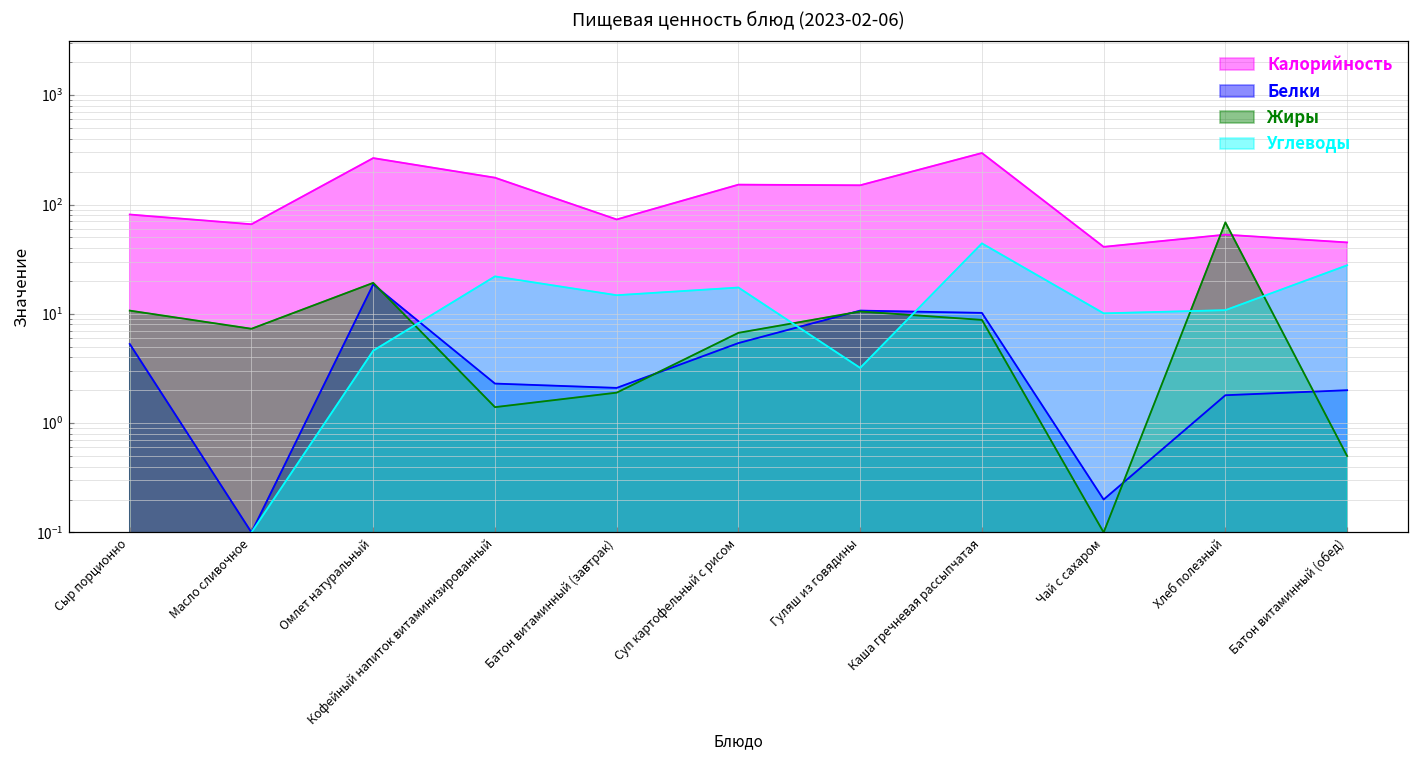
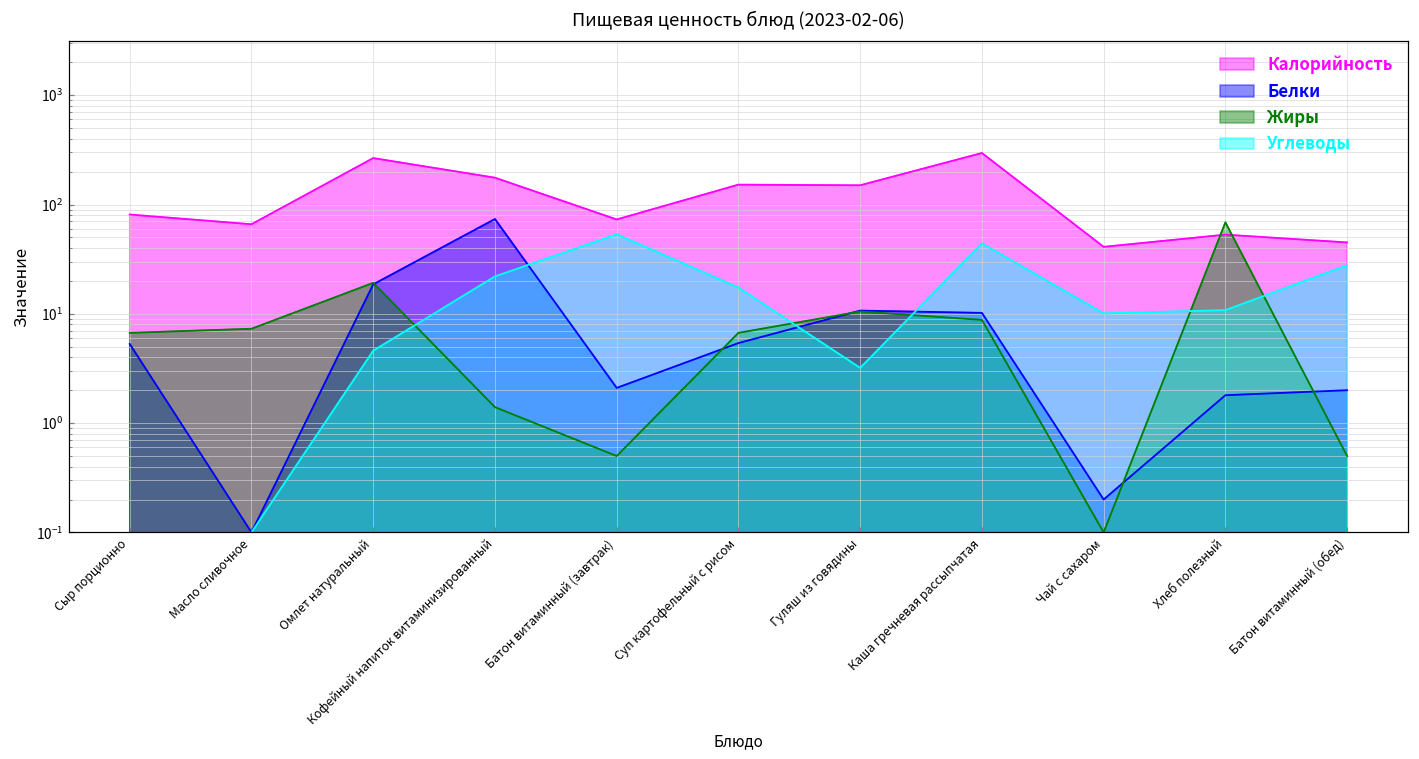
  {
    "Калорийность": {
      "Сыр порционно": 80,
      "Масло сливочное": 70,
      "Омлет натуральный": 270,
      "Кофейный напиток витаминизированный": 180,
      "Батон витаминный (завтрак)": 70,
      "Суп картофельный с рисом": 150,
      "Гуляш из говядины": 150,
      "Каша гречневая рассыпчатая": 300,
      "Чай с сахаром": 41,
      "Хлеб полезный": 50,
      "Батон витаминный (обед)": 50
    },
    "Белки": {
      "Сыр порционно": 5,
-     "Кофейный напиток витаминизированный": 2.3,
+     "Кофейный напиток витаминизированный": 70,
      "Батон витаминный (завтрак)": 2.1,
      "Суп картофельный с рисом": 5,
      "Каша гречневая рассыпчатая": 10,
      "Чай с сахаром": 0.2,
      "Хлеб полезный": 1.8,
      "Батон витаминный (обед)": 2.0
    },
    "Жиры": {
-     "Сыр порционно": 11,
+     "Сыр порционно": 7,
      "Масло сливочное": 7,
      "Кофейный напиток витаминизированный": 1.4,
-     "Батон витаминный (завтрак)": 1.9,
+     "Батон витаминный (завтрак)": 0.5,
      "Суп картофельный с рисом": 7,
      "Каша гречневая рассыпчатая": 9,
      "Чай с сахаром": 0.1,
      "Хлеб полезный": 70,
      "Батон витаминный (обед)": 0.5
    },
    "Углеводы": {
      "Омлет натуральный": 5,
      "Кофейный напиток витаминизированный": 22,
-     "Батон витаминный (завтрак)": 15,
+     "Батон витаминный (завтрак)": 50,
      "Суп картофельный с рисом": 17,
      "Гуляш из говядины": 3.2,
      "Каша гречневая рассыпчатая": 40,
      "Чай с сахаром": 10,
      "Хлеб полезный": 11,
      "Батон витаминный (обед)": 28
    }
  }
